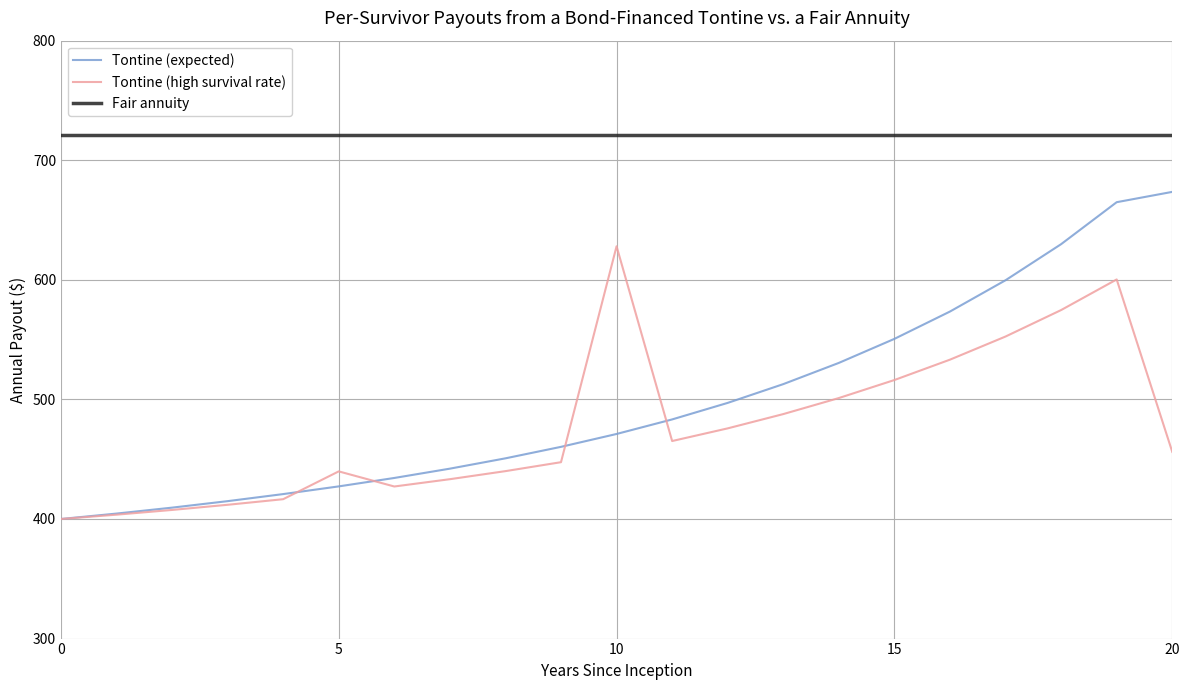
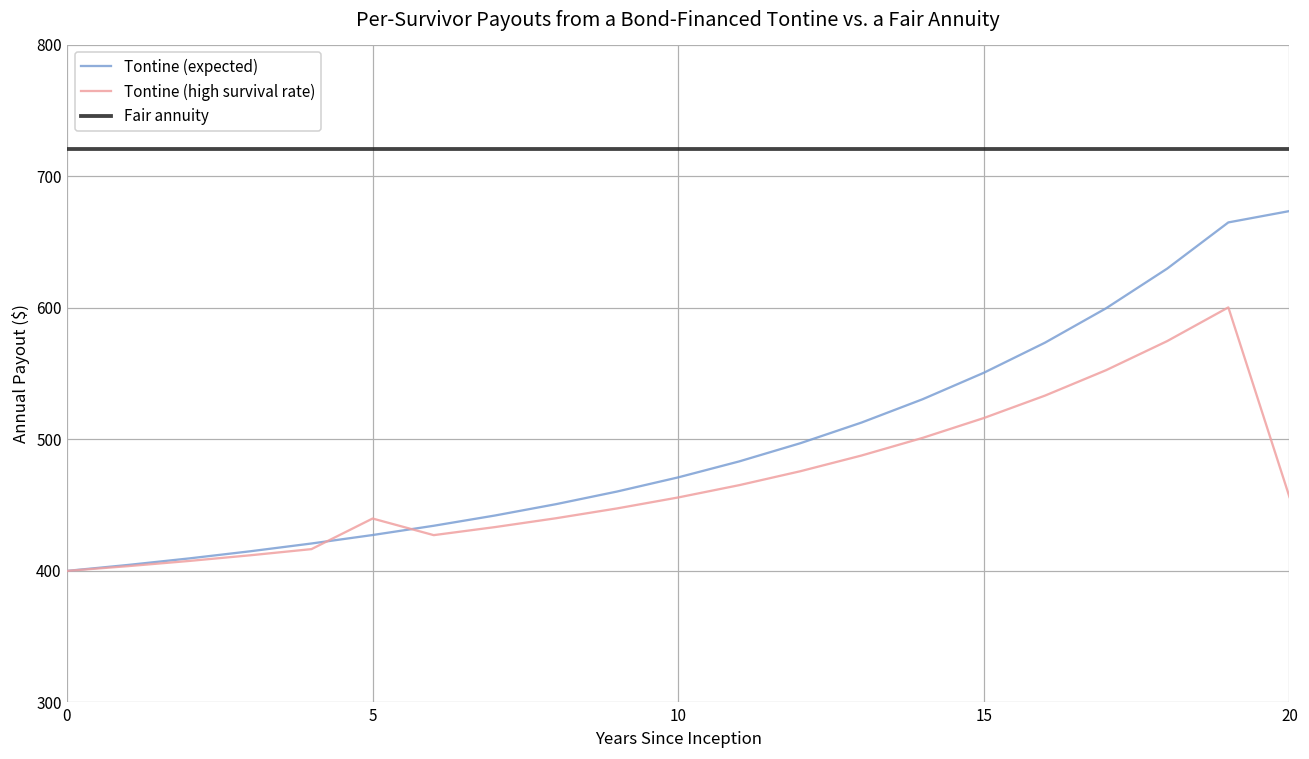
  {
    "Tontine (expected)": {
      "5": 427,
      "10": 471,
      "15": 551,
      "20": 674
    },
    "Tontine (high survival rate)": {
      "5": 440,
-     "10": 628,
+     "10": 456,
      "15": 516,
      "20": 456
    },
    "Fair annuity": {
      "0": 721,
      "5": 721,
      "10": 721,
      "15": 721,
      "20": 721
    }
  }
